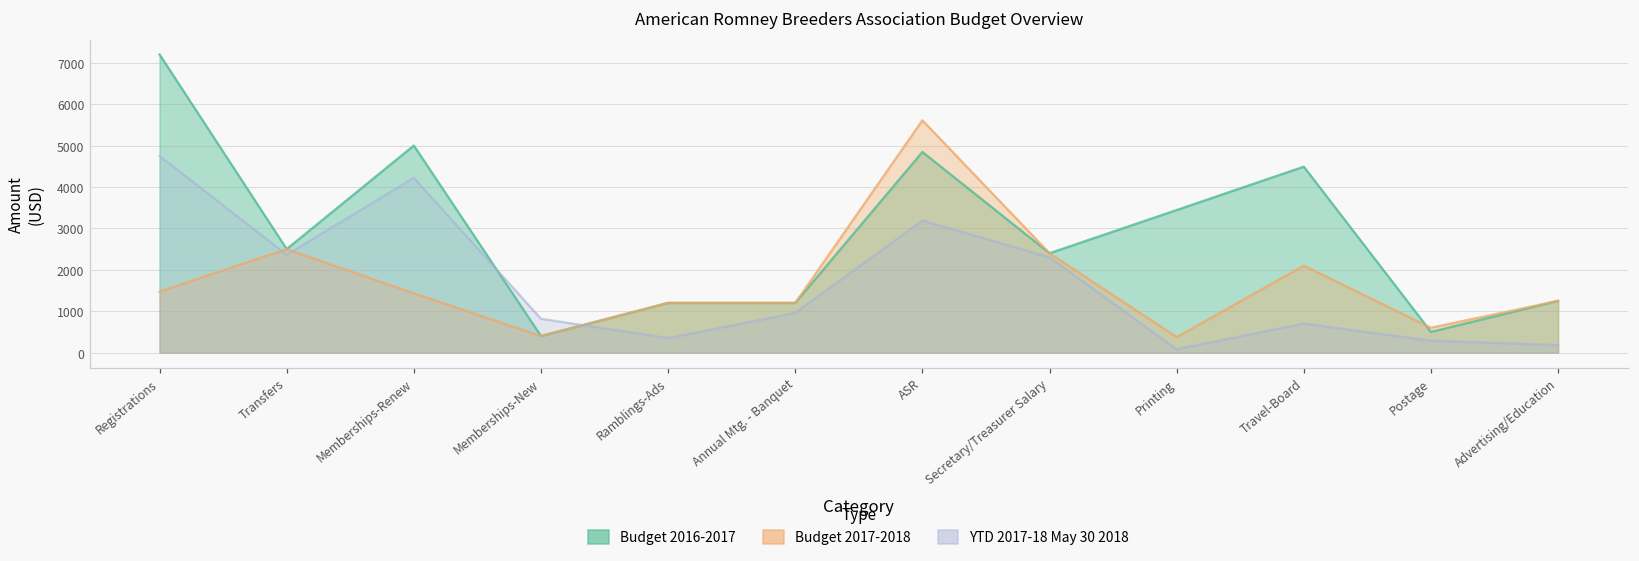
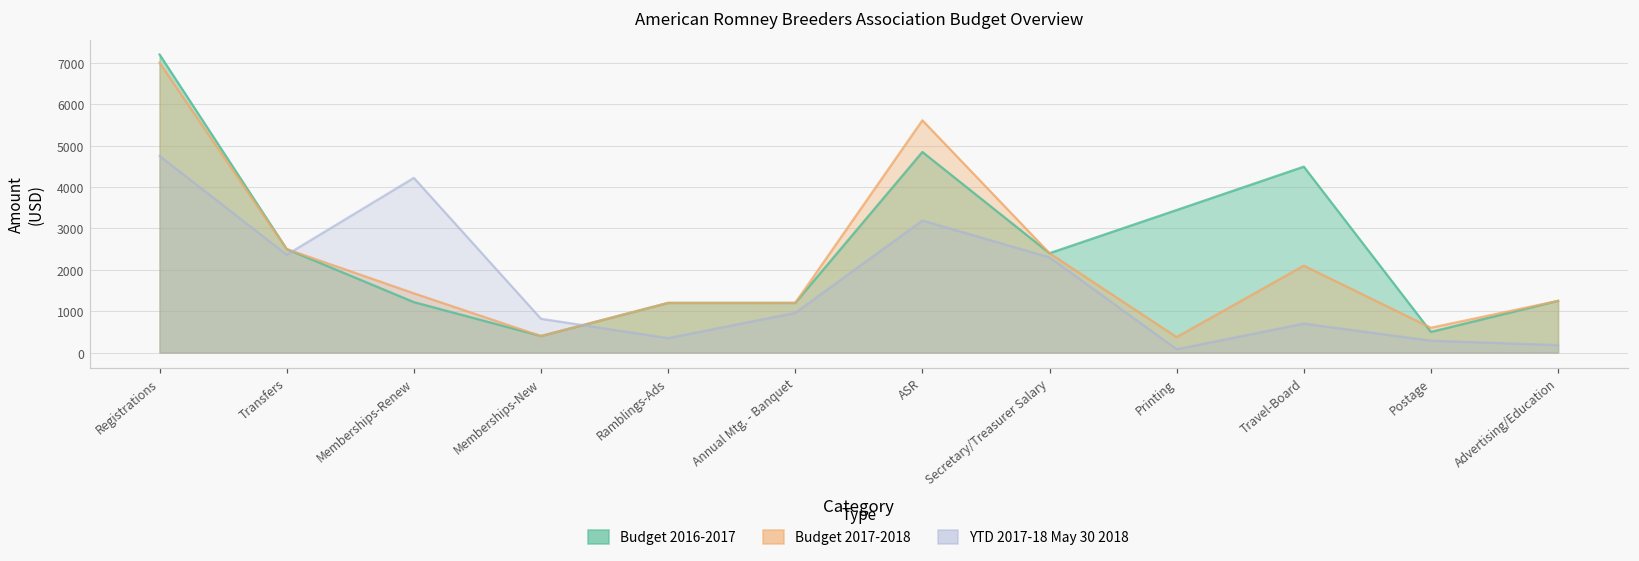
  {
    "Budget 2016-2017": {
      "Registrations": 7200,
-     "Memberships-Renew": 5000,
+     "Memberships-Renew": 1200,
      "ASR": 4800,
      "Printing": 3400,
      "Travel-Board": 4500,
      "Postage": 500
    },
    "Budget 2017-2018": {
-     "Registrations": 1500,
+     "Registrations": 7000,
      "Memberships-Renew": 1400,
      "ASR": 5600,
      "Printing": 400,
      "Travel-Board": 2100,
      "Postage": 600
    },
    "YTD 2017-18 May 30 2018": {
      "Registrations": 4700,
      "Transfers": 2400,
      "Memberships-Renew": 4200,
      "Memberships-New": 800,
      "Ramblings-Ads": 400,
      "Annual Mtg. - Banquet": 1000,
      "ASR": 3200,
      "Secretary/Treasurer Salary": 2300,
      "Printing": 100,
      "Travel-Board": 700,
      "Postage": 300,
      "Advertising/Education": 200
    }
  }
